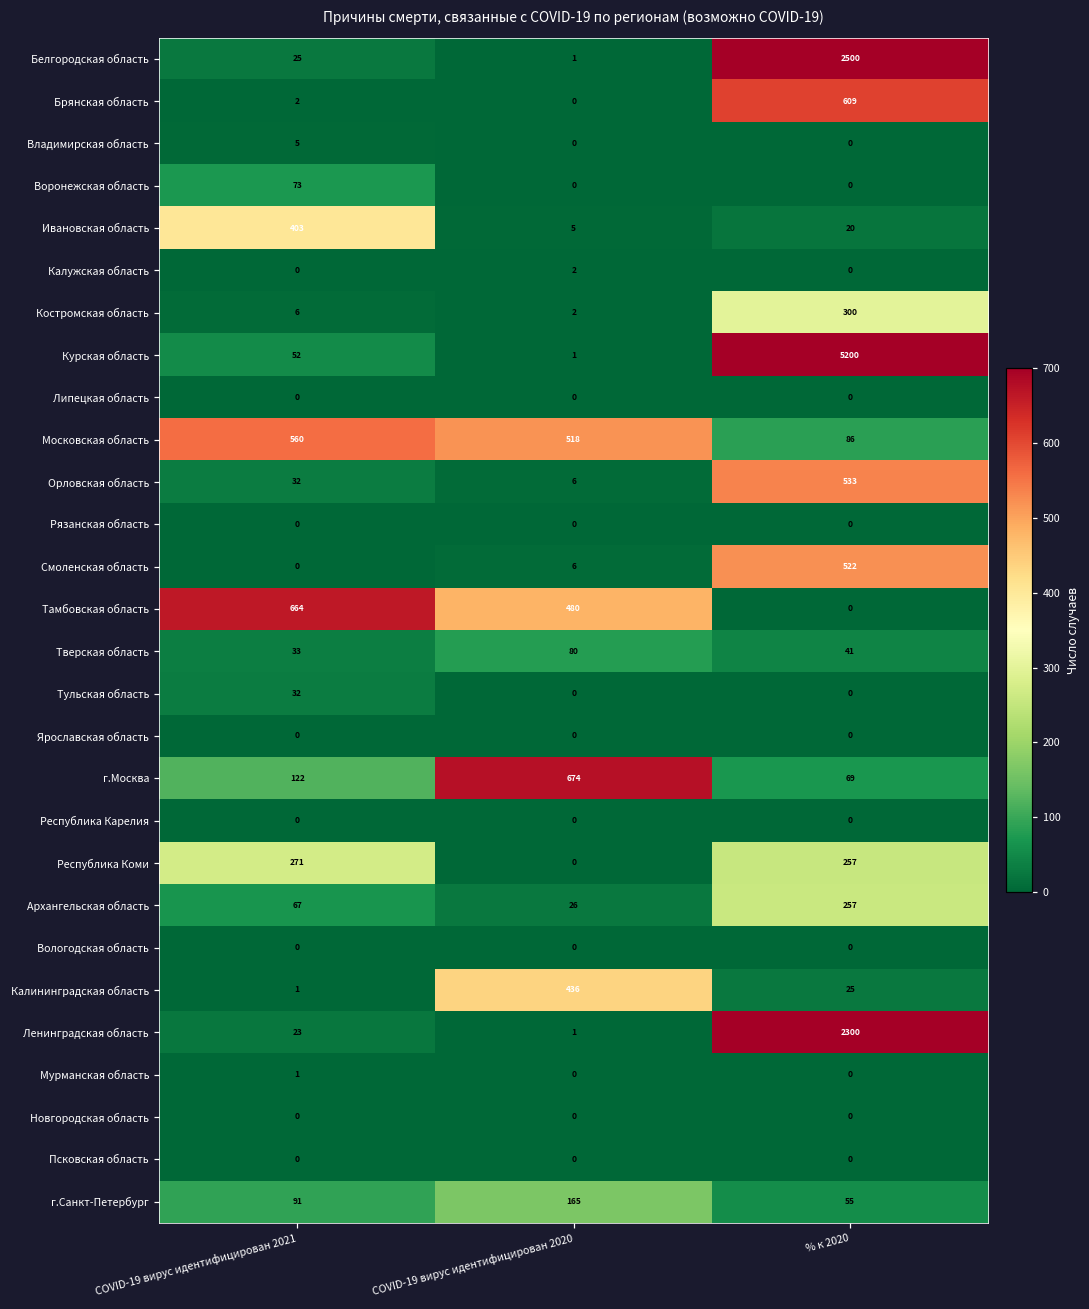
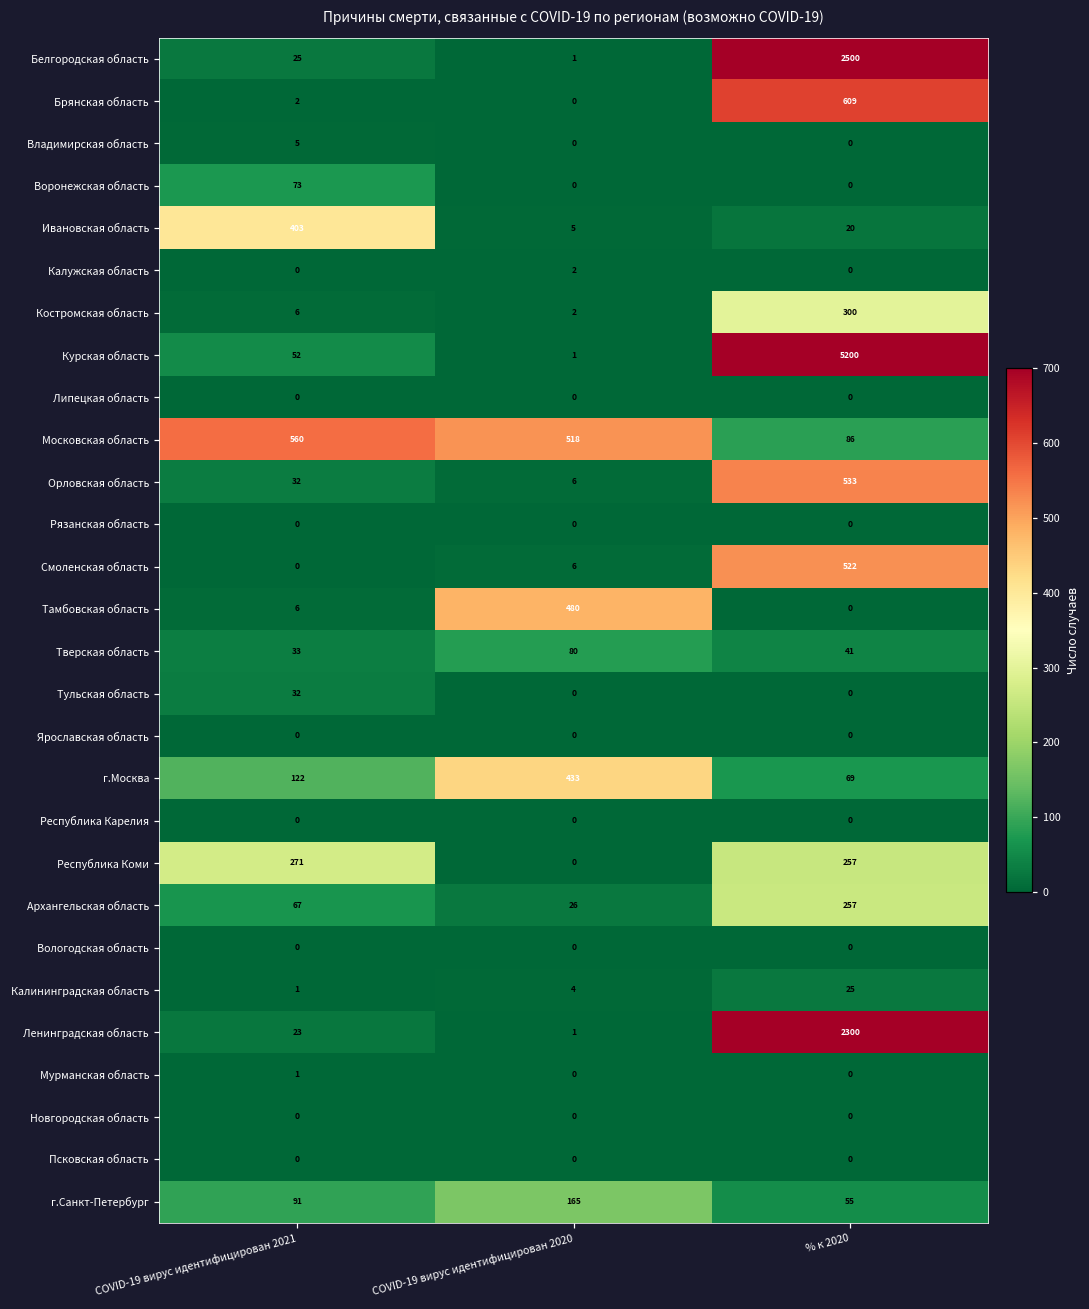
  {
    "Белгородская область": {
      "COVID-19 вирус идентифицирован 2021": 25,
      "COVID-19 вирус идентифицирован 2020": 1,
      "% к 2020": 2500
    },
    "Брянская область": {
      "COVID-19 вирус идентифицирован 2021": 2,
      "COVID-19 вирус идентифицирован 2020": 0,
      "% к 2020": 609
    },
    "Владимирская область": {
      "COVID-19 вирус идентифицирован 2021": 5,
      "COVID-19 вирус идентифицирован 2020": 0,
      "% к 2020": 0
    },
    "Воронежская область": {
      "COVID-19 вирус идентифицирован 2021": 73,
      "COVID-19 вирус идентифицирован 2020": 0,
      "% к 2020": 0
    },
    "Ивановская область": {
      "COVID-19 вирус идентифицирован 2021": 403,
      "COVID-19 вирус идентифицирован 2020": 5,
      "% к 2020": 20
    },
    "Калужская область": {
      "COVID-19 вирус идентифицирован 2021": 0,
      "COVID-19 вирус идентифицирован 2020": 2,
      "% к 2020": 0
    },
    "Костромская область": {
      "COVID-19 вирус идентифицирован 2021": 6,
      "COVID-19 вирус идентифицирован 2020": 2,
      "% к 2020": 300
    },
    "Курская область": {
      "COVID-19 вирус идентифицирован 2021": 52,
      "COVID-19 вирус идентифицирован 2020": 1,
      "% к 2020": 5200
    },
    "Липецкая область": {
      "COVID-19 вирус идентифицирован 2021": 0,
      "COVID-19 вирус идентифицирован 2020": 0,
      "% к 2020": 0
    },
    "Московская область": {
      "COVID-19 вирус идентифицирован 2021": 560,
      "COVID-19 вирус идентифицирован 2020": 518,
      "% к 2020": 86
    },
    "Орловская область": {
      "COVID-19 вирус идентифицирован 2021": 32,
      "COVID-19 вирус идентифицирован 2020": 6,
      "% к 2020": 533
    },
    "Рязанская область": {
      "COVID-19 вирус идентифицирован 2021": 0,
      "COVID-19 вирус идентифицирован 2020": 0,
      "% к 2020": 0
    },
    "Смоленская область": {
      "COVID-19 вирус идентифицирован 2021": 0,
      "COVID-19 вирус идентифицирован 2020": 6,
      "% к 2020": 522
    },
    "Тамбовская область": {
-     "COVID-19 вирус идентифицирован 2021": 664,
+     "COVID-19 вирус идентифицирован 2021": 6,
      "COVID-19 вирус идентифицирован 2020": 480,
      "% к 2020": 0
    },
    "Тверская область": {
      "COVID-19 вирус идентифицирован 2021": 33,
      "COVID-19 вирус идентифицирован 2020": 80,
      "% к 2020": 41
    },
    "Тульская область": {
      "COVID-19 вирус идентифицирован 2021": 32,
      "COVID-19 вирус идентифицирован 2020": 0,
      "% к 2020": 0
    },
    "Ярославская область": {
      "COVID-19 вирус идентифицирован 2021": 0,
      "COVID-19 вирус идентифицирован 2020": 0,
      "% к 2020": 0
    },
    "г.Москва": {
      "COVID-19 вирус идентифицирован 2021": 122,
-     "COVID-19 вирус идентифицирован 2020": 674,
+     "COVID-19 вирус идентифицирован 2020": 433,
      "% к 2020": 69
    },
    "Республика Карелия": {
      "COVID-19 вирус идентифицирован 2021": 0,
      "COVID-19 вирус идентифицирован 2020": 0,
      "% к 2020": 0
    },
    "Республика Коми": {
      "COVID-19 вирус идентифицирован 2021": 271,
      "COVID-19 вирус идентифицирован 2020": 0,
      "% к 2020": 257
    },
    "Архангельская область": {
      "COVID-19 вирус идентифицирован 2021": 67,
      "COVID-19 вирус идентифицирован 2020": 26,
      "% к 2020": 257
    },
    "Вологодская область": {
      "COVID-19 вирус идентифицирован 2021": 0,
      "COVID-19 вирус идентифицирован 2020": 0,
      "% к 2020": 0
    },
    "Калининградская область": {
      "COVID-19 вирус идентифицирован 2021": 1,
-     "COVID-19 вирус идентифицирован 2020": 436,
+     "COVID-19 вирус идентифицирован 2020": 4,
      "% к 2020": 25
    },
    "Ленинградская область": {
      "COVID-19 вирус идентифицирован 2021": 23,
      "COVID-19 вирус идентифицирован 2020": 1,
      "% к 2020": 2300
    },
    "Мурманская область": {
      "COVID-19 вирус идентифицирован 2021": 1,
      "COVID-19 вирус идентифицирован 2020": 0,
      "% к 2020": 0
    },
    "Новгородская область": {
      "COVID-19 вирус идентифицирован 2021": 0,
      "COVID-19 вирус идентифицирован 2020": 0,
      "% к 2020": 0
    },
    "Псковская область": {
      "COVID-19 вирус идентифицирован 2021": 0,
      "COVID-19 вирус идентифицирован 2020": 0,
      "% к 2020": 0
    },
    "г.Санкт-Петербург": {
      "COVID-19 вирус идентифицирован 2021": 91,
      "COVID-19 вирус идентифицирован 2020": 165,
      "% к 2020": 55
    }
  }
